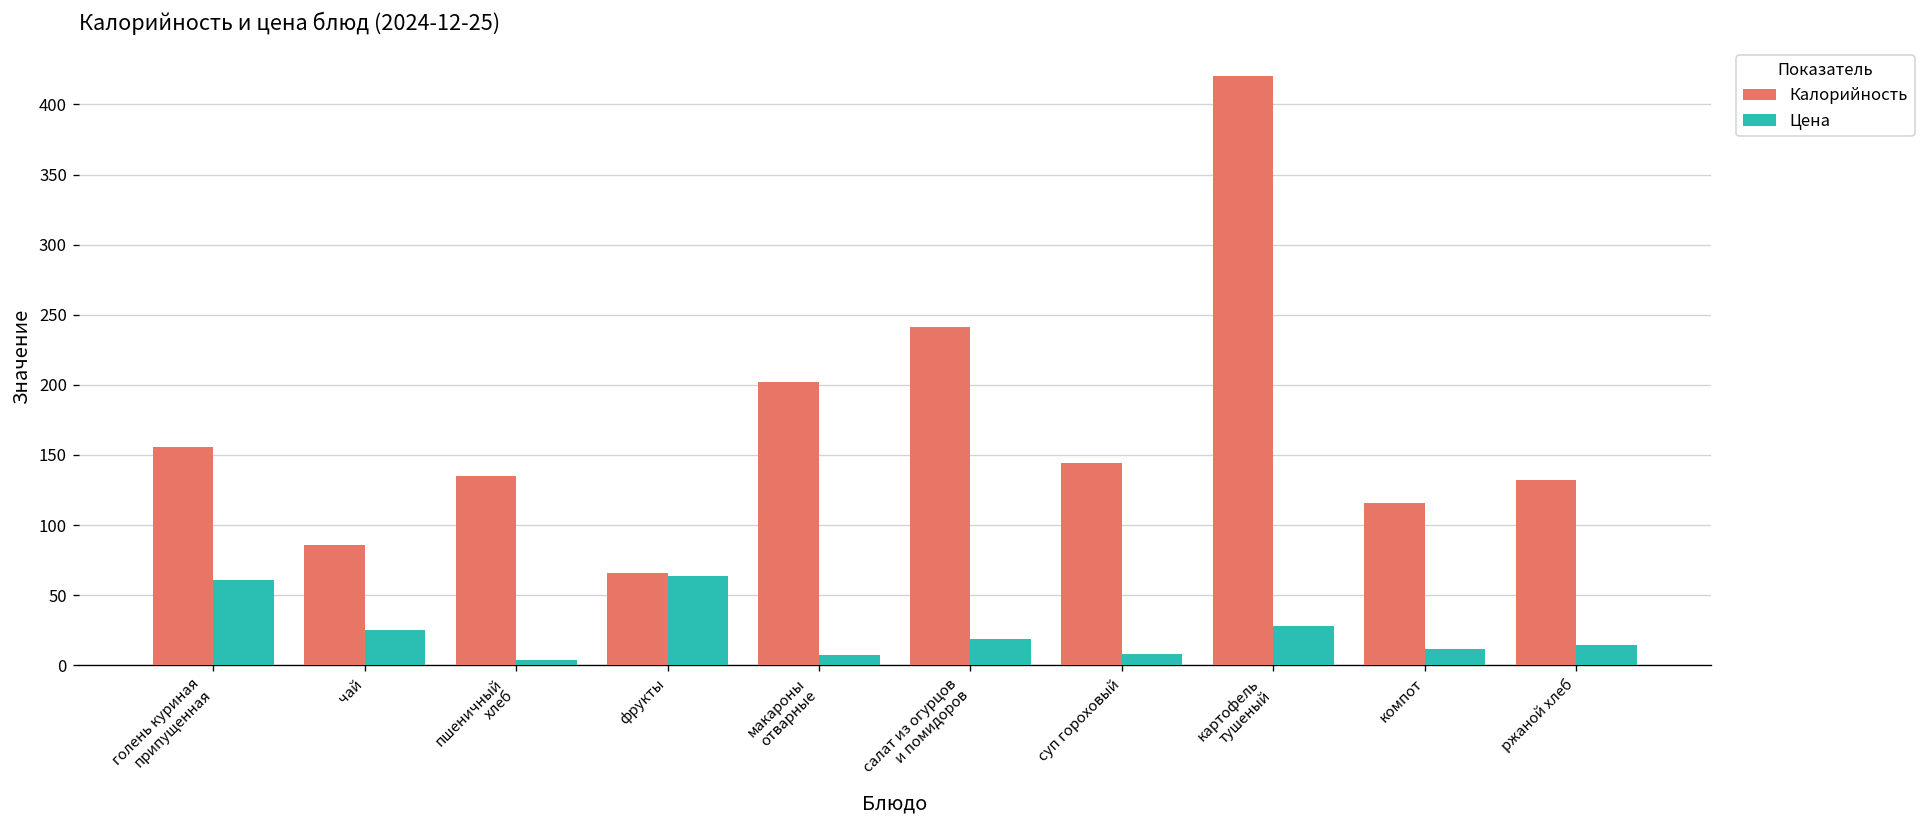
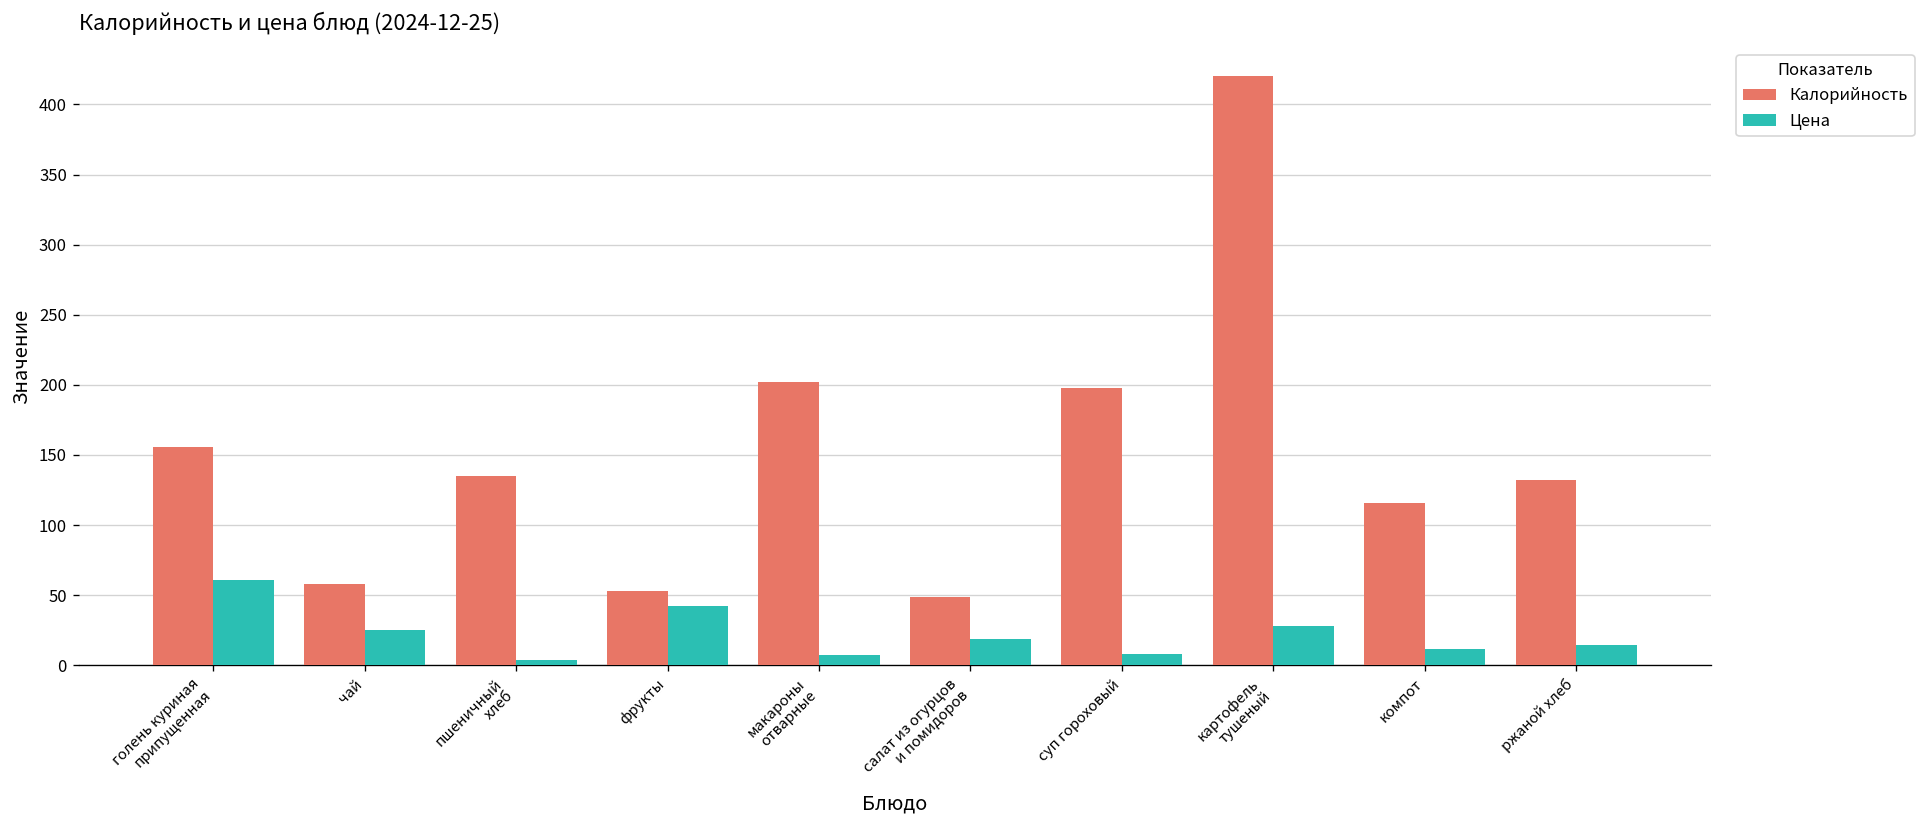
  {
    "Калорийность": {
      "голень куриная припущенная": 156,
-     "чай": 86,
+     "чай": 58,
      "пшеничный хлеб": 135,
-     "фрукты": 66,
+     "фрукты": 53,
      "макароны отварные": 202,
-     "салат из огурцов и помидоров": 241,
-     "суп гороховый": 144,
+     "салат из огурцов и помидоров": 49,
+     "суп гороховый": 198,
      "картофель тушеный": 420,
      "компот": 116,
      "ржаной хлеб": 132
    },
    "Цена": {
      "голень куриная припущенная": 61,
      "чай": 25,
      "пшеничный хлеб": 4,
-     "фрукты": 64,
+     "фрукты": 42,
      "макароны отварные": 7,
      "салат из огурцов и помидоров": 19,
      "суп гороховый": 8,
      "картофель тушеный": 28,
      "компот": 12,
      "ржаной хлеб": 14
    }
  }
